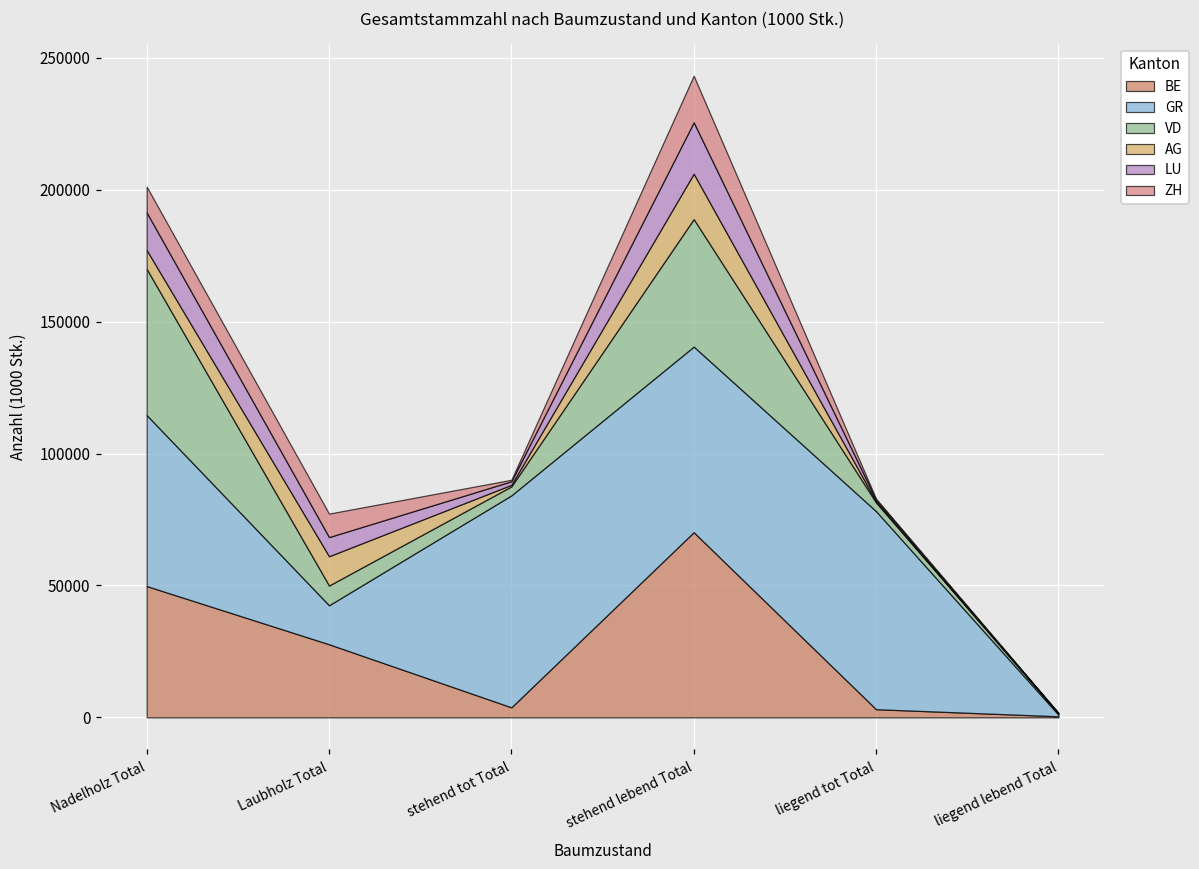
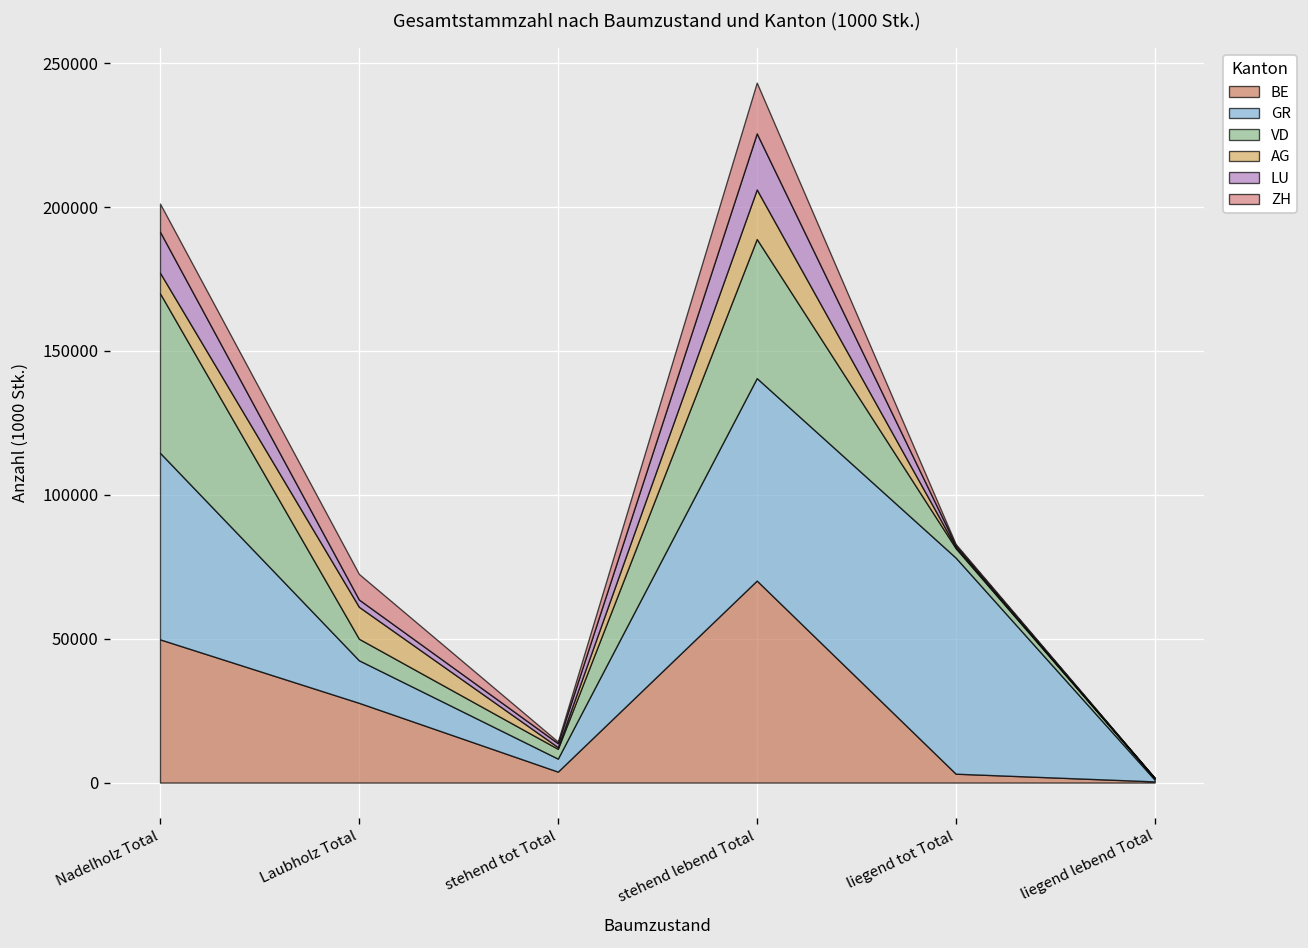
  {
    "GR": {
      "Nadelholz Total": 65000,
      "Laubholz Total": 15000,
-     "stehend tot Total": 80000,
+     "stehend tot Total": 5000,
      "stehend lebend Total": 70000,
      "liegend tot Total": 75000
    },
    "VD": {
      "Nadelholz Total": 55000,
      "Laubholz Total": 7000,
      "stehend lebend Total": 48000
    },
    "LU": {
      "Nadelholz Total": 14000,
-     "Laubholz Total": 7000,
+     "Laubholz Total": 3000,
      "stehend lebend Total": 19000
    }
  }
